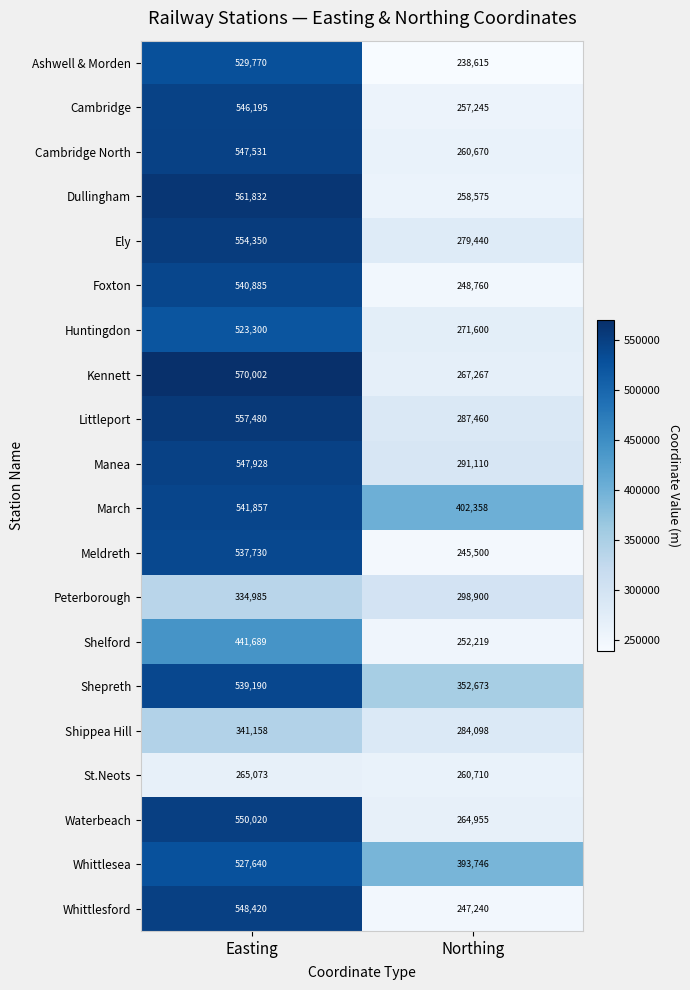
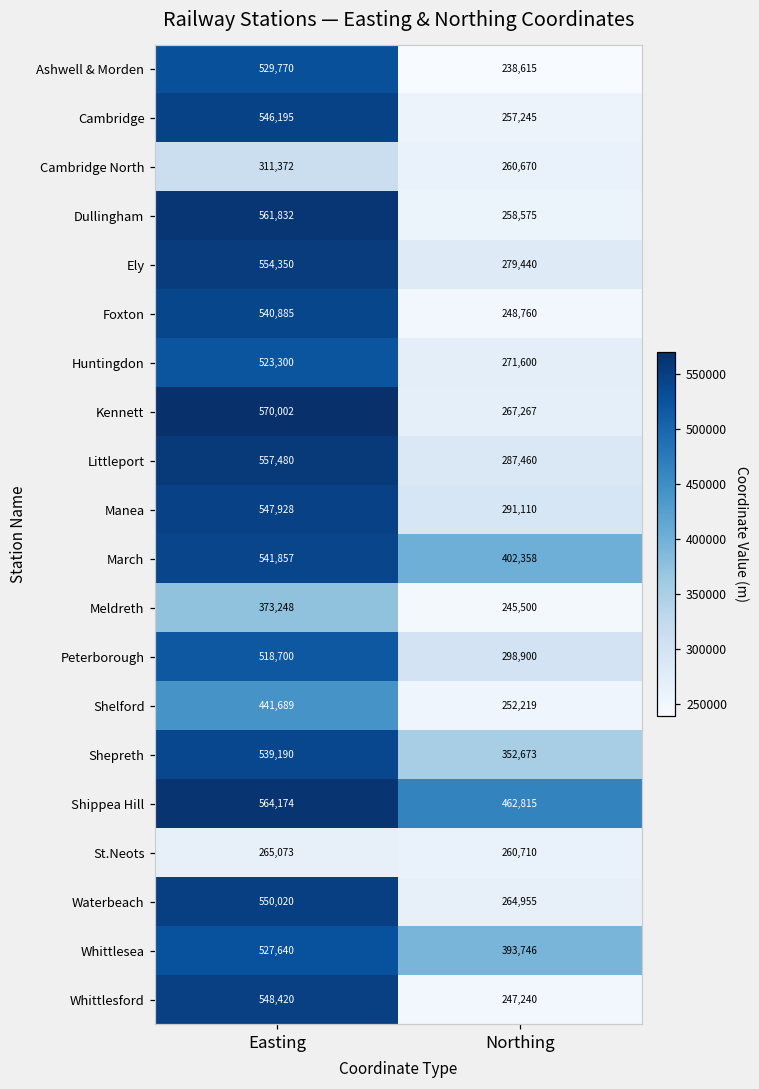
  {
    "Ashwell & Morden": {
      "Easting": "529,770",
      "Northing": "238,615"
    },
    "Cambridge": {
      "Easting": "546,195",
      "Northing": "257,245"
    },
    "Cambridge North": {
-     "Easting": "547,531",
+     "Easting": "311,372",
      "Northing": "260,670"
    },
    "Dullingham": {
      "Easting": "561,832",
      "Northing": "258,575"
    },
    "Ely": {
      "Easting": "554,350",
      "Northing": "279,440"
    },
    "Foxton": {
      "Easting": "540,885",
      "Northing": "248,760"
    },
    "Huntingdon": {
      "Easting": "523,300",
      "Northing": "271,600"
    },
    "Kennett": {
      "Easting": "570,002",
      "Northing": "267,267"
    },
    "Littleport": {
      "Easting": "557,480",
      "Northing": "287,460"
    },
    "Manea": {
      "Easting": "547,928",
      "Northing": "291,110"
    },
    "March": {
      "Easting": "541,857",
      "Northing": "402,358"
    },
    "Meldreth": {
-     "Easting": "537,730",
+     "Easting": "373,248",
      "Northing": "245,500"
    },
    "Peterborough": {
-     "Easting": "334,985",
+     "Easting": "518,700",
      "Northing": "298,900"
    },
    "Shelford": {
      "Easting": "441,689",
      "Northing": "252,219"
    },
    "Shepreth": {
      "Easting": "539,190",
      "Northing": "352,673"
    },
    "Shippea Hill": {
-     "Easting": "341,158",
-     "Northing": "284,098"
+     "Easting": "564,174",
+     "Northing": "462,815"
    },
    "St.Neots": {
      "Easting": "265,073",
      "Northing": "260,710"
    },
    "Waterbeach": {
      "Easting": "550,020",
      "Northing": "264,955"
    },
    "Whittlesea": {
      "Easting": "527,640",
      "Northing": "393,746"
    },
    "Whittlesford": {
      "Easting": "548,420",
      "Northing": "247,240"
    }
  }
